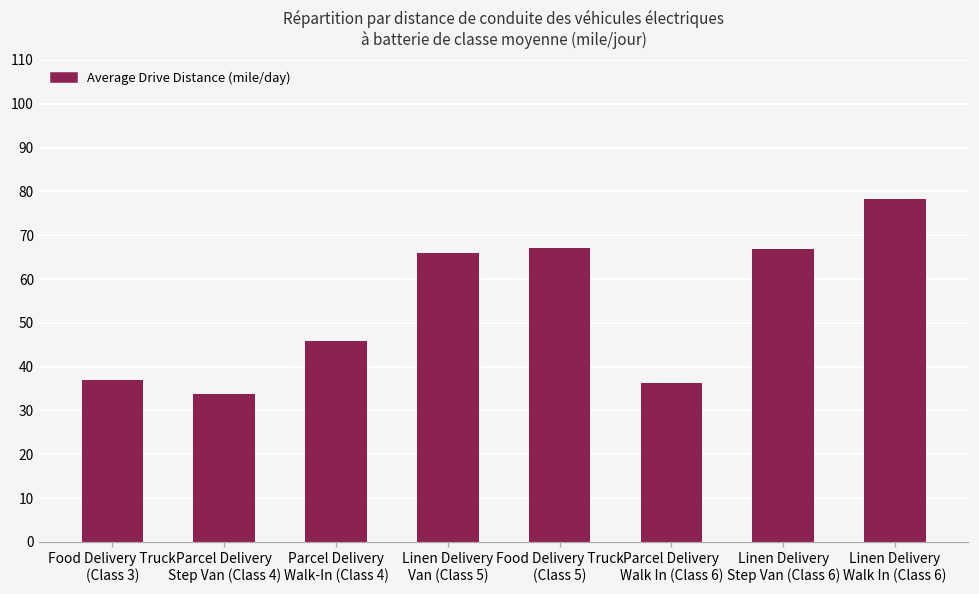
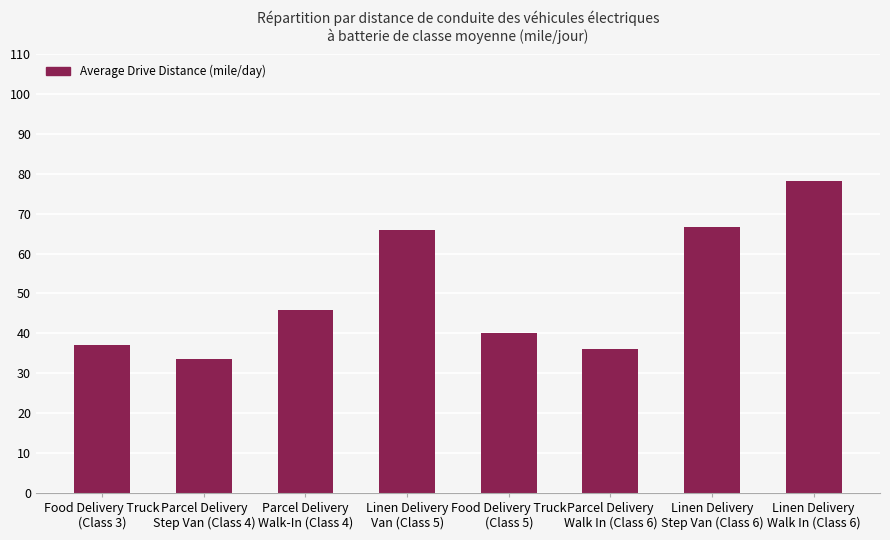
  {
    "Food Delivery Truck (Class 3)": 37,
    "Parcel Delivery Step Van (Class 4)": 34,
    "Parcel Delivery Walk-In (Class 4)": 46,
    "Linen Delivery Van (Class 5)": 66,
-   "Food Delivery Truck (Class 5)": 67,
+   "Food Delivery Truck (Class 5)": 40,
    "Parcel Delivery Walk In (Class 6)": 36,
    "Linen Delivery Step Van (Class 6)": 67,
    "Linen Delivery Walk In (Class 6)": 78
  }
